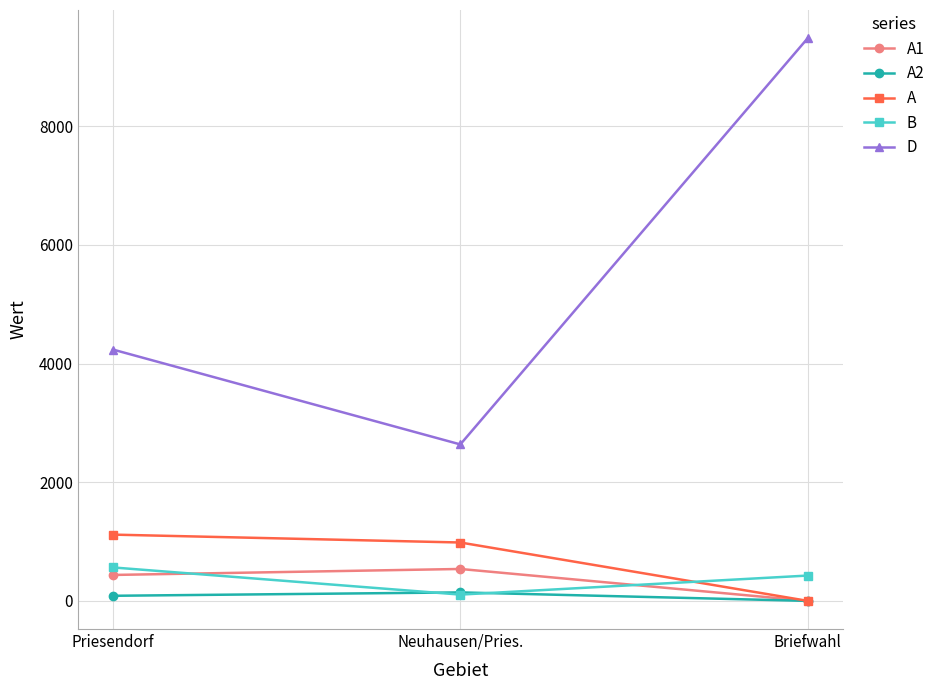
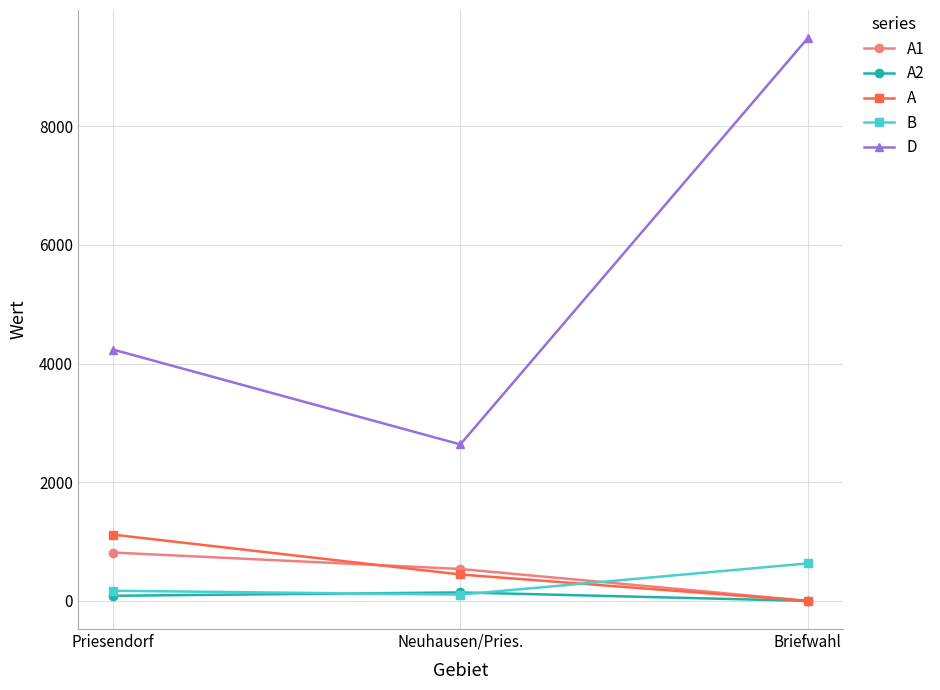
  {
    "A1": {
-     "Priesendorf": 400,
+     "Priesendorf": 800,
      "Neuhausen/Pries.": 500
    },
    "A2": {
      "Priesendorf": 100
    },
    "A": {
      "Priesendorf": 1100,
-     "Neuhausen/Pries.": 1000
+     "Neuhausen/Pries.": 400
    },
    "B": {
-     "Priesendorf": 600,
-     "Briefwahl": 400
+     "Priesendorf": 200,
+     "Briefwahl": 600
    },
    "D": {
      "Priesendorf": 4200,
      "Neuhausen/Pries.": 2600,
      "Briefwahl": 9500
    }
  }
